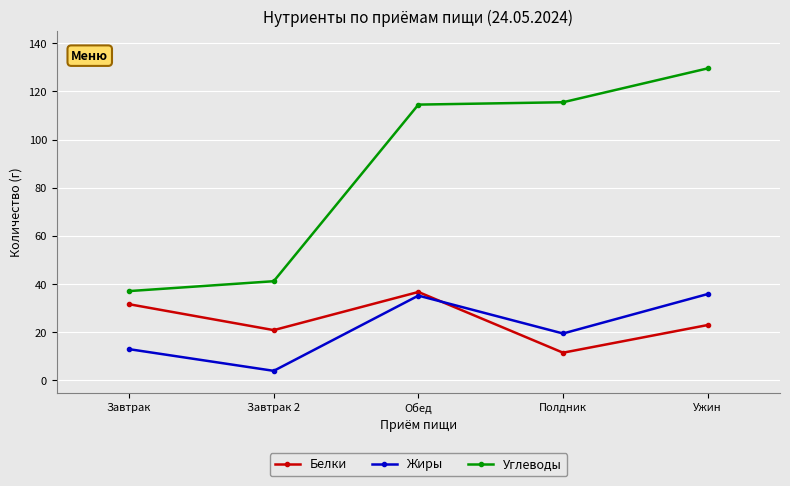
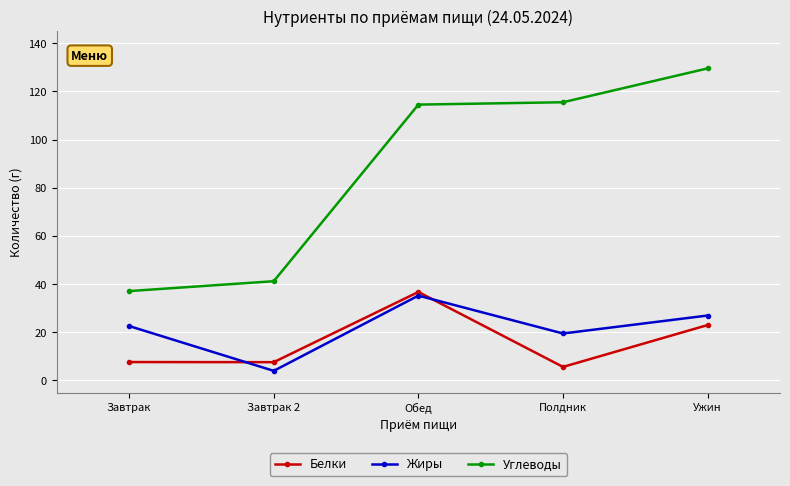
  {
    "Белки": {
-     "Завтрак": 32,
-     "Завтрак 2": 21,
+     "Завтрак": 8,
+     "Завтрак 2": 8,
      "Обед": 37,
-     "Полдник": 12,
+     "Полдник": 6,
      "Ужин": 23
    },
    "Жиры": {
-     "Завтрак": 13,
+     "Завтрак": 23,
      "Завтрак 2": 4,
      "Обед": 35,
      "Полдник": 20,
-     "Ужин": 36
+     "Ужин": 27
    },
    "Углеводы": {
      "Завтрак": 37,
      "Завтрак 2": 41,
      "Обед": 114,
      "Полдник": 115,
      "Ужин": 130
    }
  }
